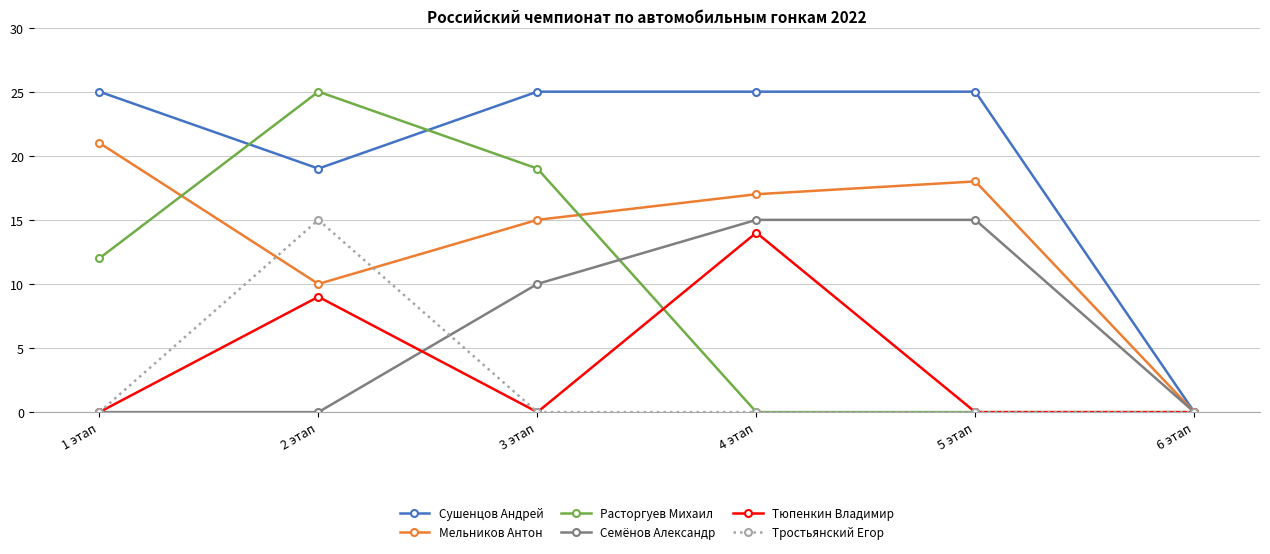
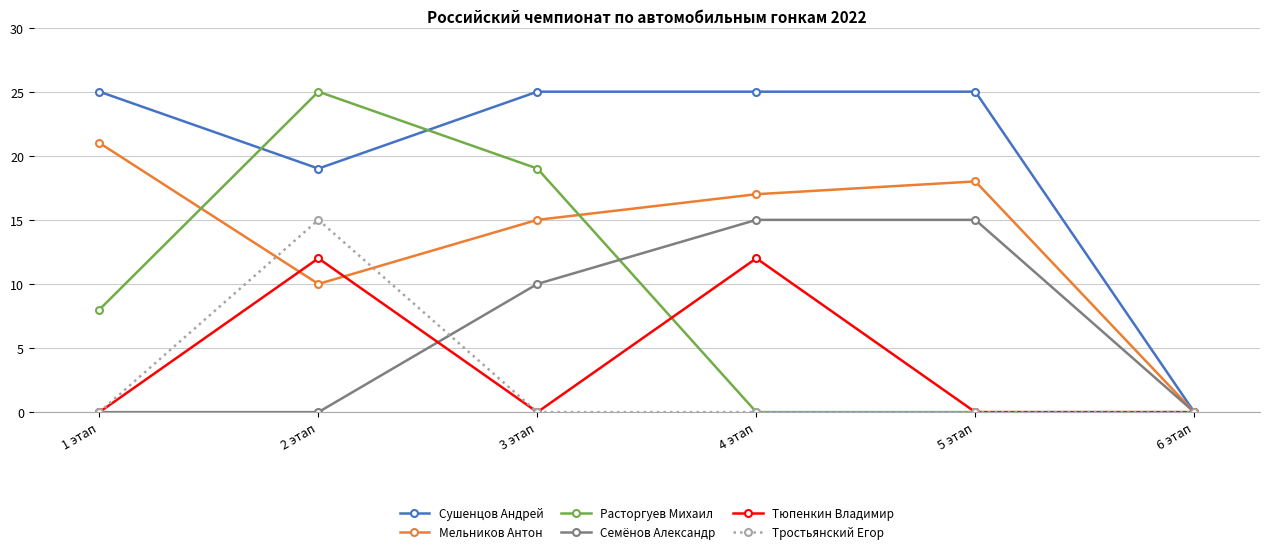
  {
    "Сушенцов Андрей": {
      "1 этап": 25,
      "2 этап": 19,
      "3 этап": 25,
      "4 этап": 25,
      "5 этап": 25
    },
    "Мельников Антон": {
      "1 этап": 21,
      "2 этап": 10,
      "3 этап": 15,
      "4 этап": 17,
      "5 этап": 18
    },
    "Расторгуев Михаил": {
-     "1 этап": 12,
+     "1 этап": 8,
      "2 этап": 25,
      "3 этап": 19
    },
    "Семёнов Александр": {
      "2 этап": 0,
      "3 этап": 10,
      "4 этап": 15,
      "5 этап": 15
    },
    "Тюпенкин Владимир": {
-     "2 этап": 9,
-     "4 этап": 14
+     "2 этап": 12,
+     "4 этап": 12
    },
    "Тростьянский Егор": {
      "2 этап": 15
    }
  }
